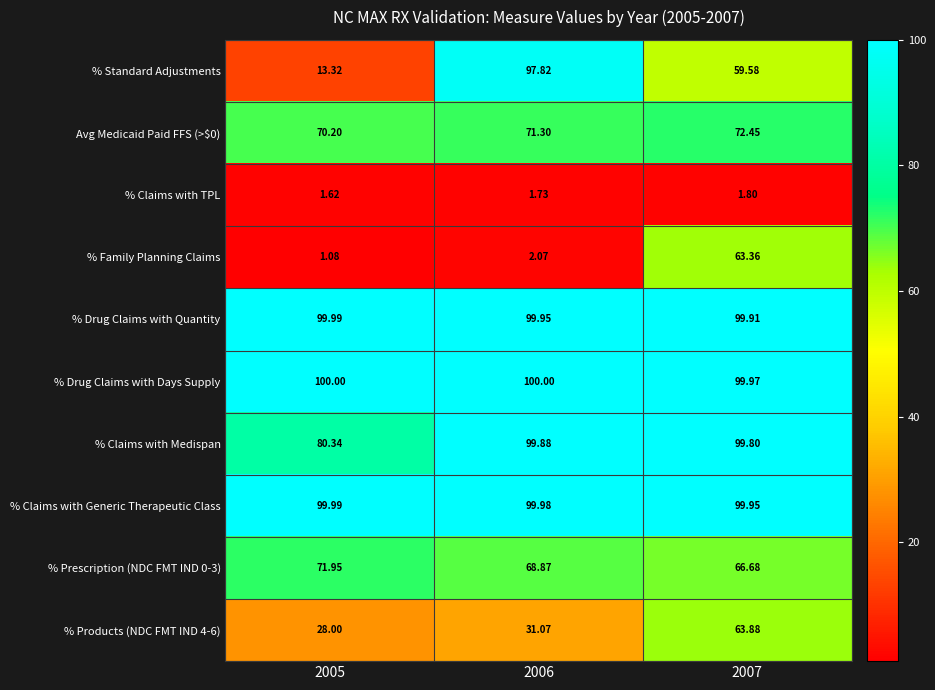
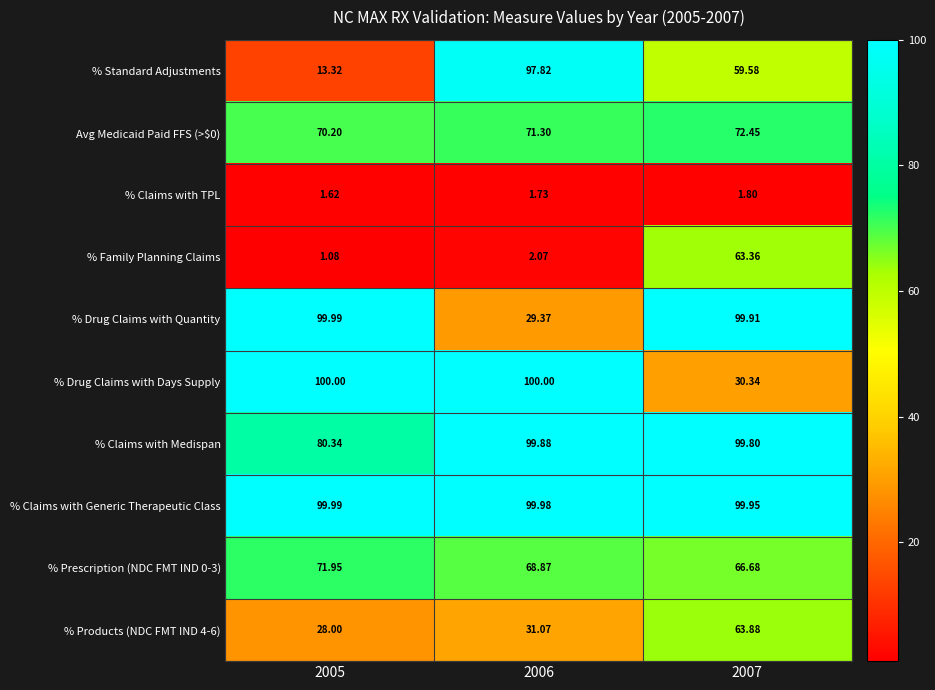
  {
    "% Standard Adjustments": {
      "2005": 13.32,
      "2006": 97.82,
      "2007": 59.58
    },
    "Avg Medicaid Paid FFS (>$0)": {
      "2005": 70.20,
      "2006": 71.30,
      "2007": 72.45
    },
    "% Claims with TPL": {
      "2005": 1.62,
      "2006": 1.73,
      "2007": 1.80
    },
    "% Family Planning Claims": {
      "2005": 1.08,
      "2006": 2.07,
      "2007": 63.36
    },
    "% Drug Claims with Quantity": {
      "2005": 99.99,
-     "2006": 99.95,
+     "2006": 29.37,
      "2007": 99.91
    },
    "% Drug Claims with Days Supply": {
      "2005": 100.00,
      "2006": 100.00,
-     "2007": 99.97
+     "2007": 30.34
    },
    "% Claims with Medispan": {
      "2005": 80.34,
      "2006": 99.88,
      "2007": 99.80
    },
    "% Claims with Generic Therapeutic Class": {
      "2005": 99.99,
      "2006": 99.98,
      "2007": 99.95
    },
    "% Prescription (NDC FMT IND 0-3)": {
      "2005": 71.95,
      "2006": 68.87,
      "2007": 66.68
    },
    "% Products (NDC FMT IND 4-6)": {
      "2005": 28.00,
      "2006": 31.07,
      "2007": 63.88
    }
  }
